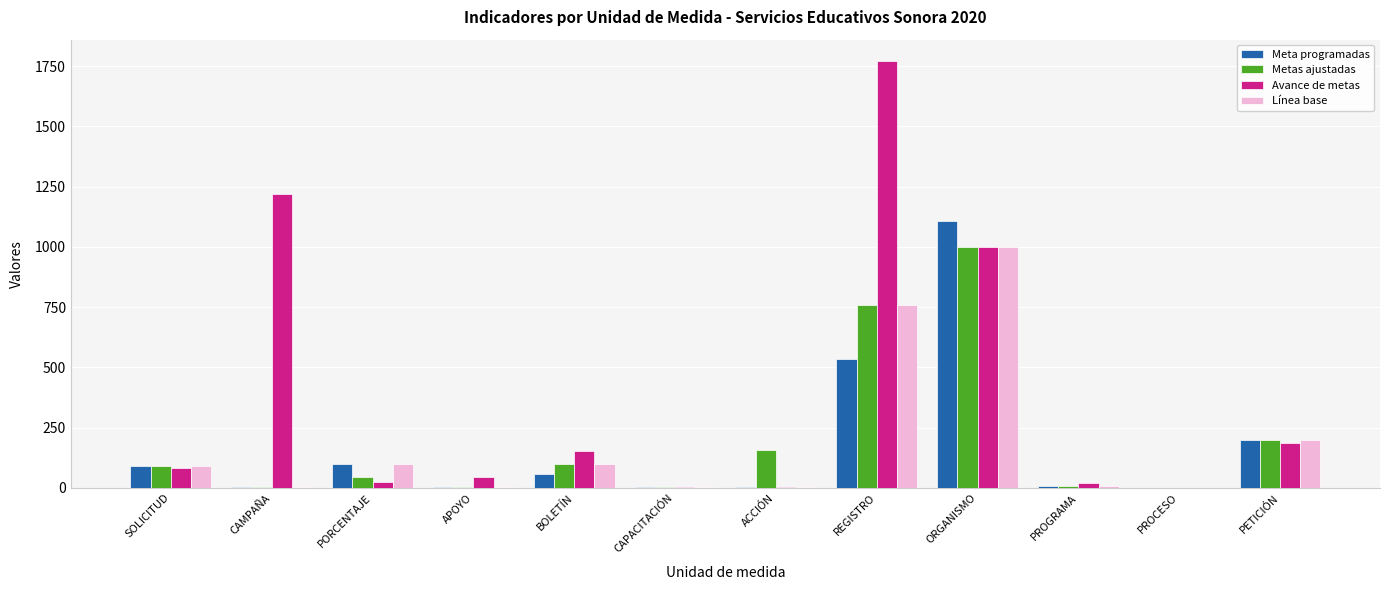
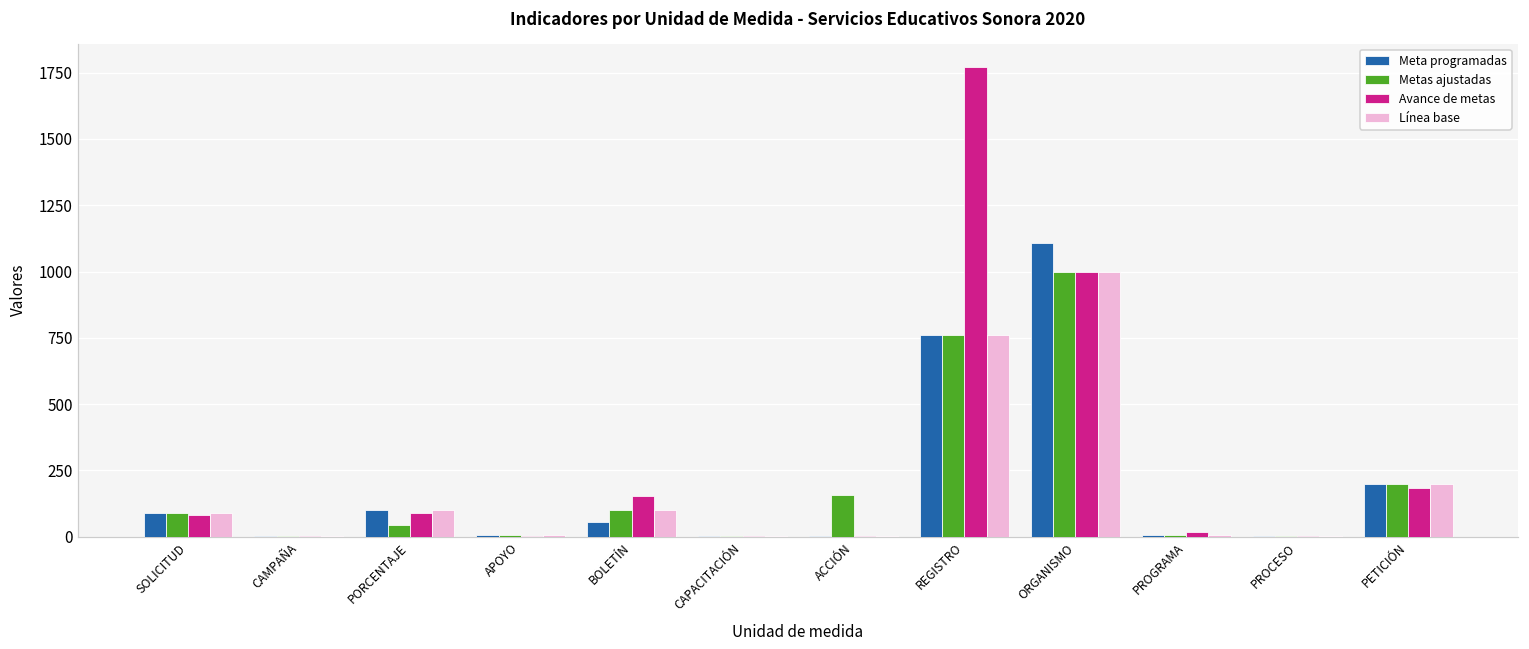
  {
    "Meta programadas": {
      "SOLICITUD": 90,
      "PORCENTAJE": 100,
      "BOLETÍN": 60,
-     "REGISTRO": 530,
+     "REGISTRO": 760,
      "ORGANISMO": 1110,
      "PETICIÓN": 200
    },
    "Metas ajustadas": {
      "SOLICITUD": 90,
      "PORCENTAJE": 40,
      "BOLETÍN": 100,
      "ACCIÓN": 160,
      "REGISTRO": 760,
      "ORGANISMO": 1000,
      "PETICIÓN": 200
    },
    "Avance de metas": {
      "SOLICITUD": 80,
-     "CAMPAÑA": 1220,
-     "PORCENTAJE": 20,
-     "APOYO": 50,
+     "CAMPAÑA": 0,
+     "PORCENTAJE": 90,
+     "APOYO": 0,
      "BOLETÍN": 150,
      "REGISTRO": 1770,
      "ORGANISMO": 1000,
      "PROGRAMA": 20,
      "PETICIÓN": 190
    },
    "Línea base": {
      "SOLICITUD": 90,
      "PORCENTAJE": 100,
      "BOLETÍN": 100,
      "REGISTRO": 760,
      "ORGANISMO": 1000,
      "PETICIÓN": 200
    }
  }
